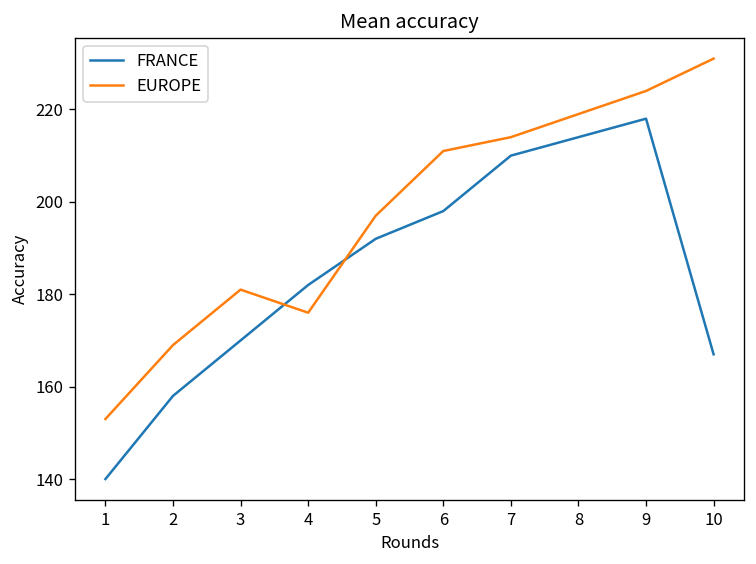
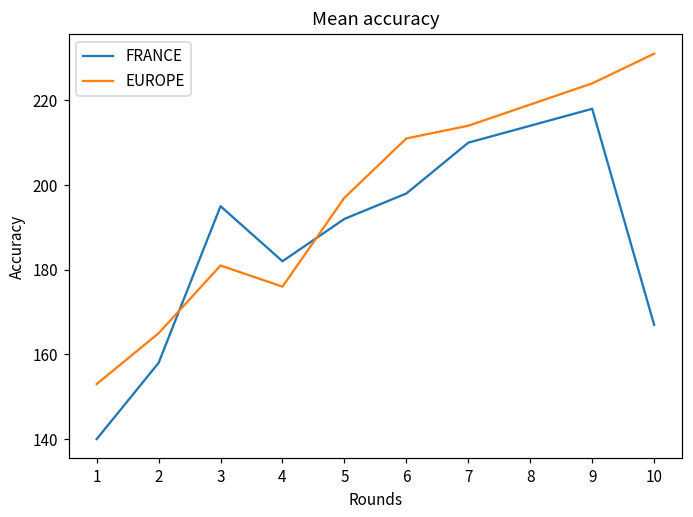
  {
    "FRANCE": {
      "1": 140,
      "2": 158,
-     "3": 170,
+     "3": 195,
      "4": 182,
      "5": 192,
      "6": 198,
      "7": 210,
      "8": 214,
      "9": 218,
      "10": 167
    },
    "EUROPE": {
      "1": 153,
-     "2": 169,
+     "2": 165,
      "3": 181,
      "4": 176,
      "5": 197,
      "6": 211,
      "7": 214,
      "8": 219,
      "9": 224,
      "10": 231
    }
  }
